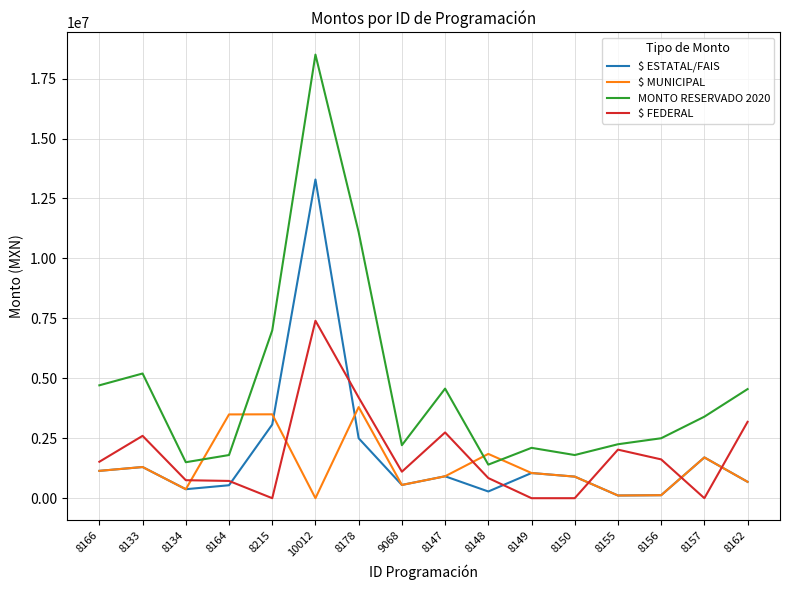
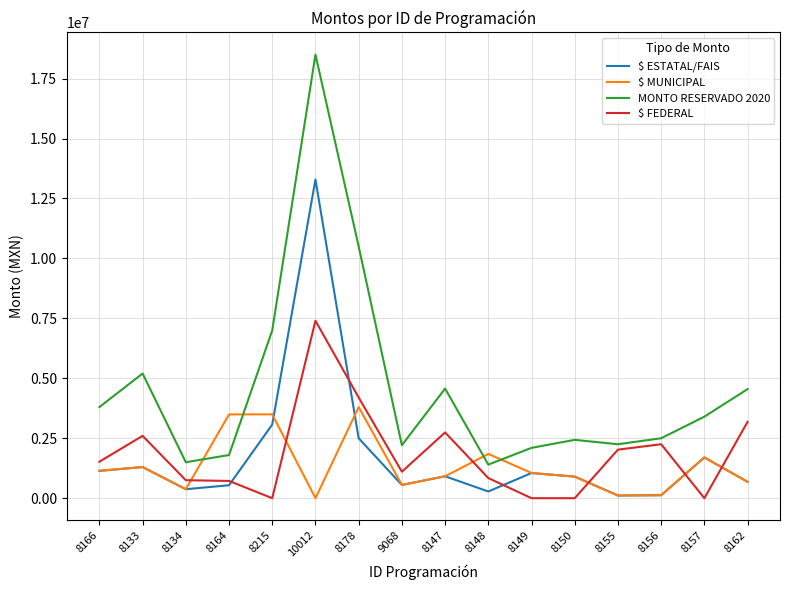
  {
    "$ ESTATAL/FAIS": {
      "8164": 500000,
      "8215": 3100000,
      "10012": 13300000,
      "8178": 2500000,
      "8148": 300000
    },
    "$ MUNICIPAL": {
      "8164": 3500000,
      "8215": 3500000,
      "10012": 0,
      "8178": 3800000,
      "8148": 1800000
    },
    "MONTO RESERVADO 2020": {
-     "8166": 4700000,
+     "8166": 3800000,
      "8133": 5200000,
      "8134": 1500000,
      "8164": 1800000,
      "8215": 7000000,
      "10012": 18500000,
-     "8178": 11100000,
+     "8178": 10500000,
      "9068": 2200000,
      "8147": 4600000,
      "8148": 1400000,
      "8149": 2100000,
-     "8150": 1800000,
+     "8150": 2400000,
      "8155": 2300000,
      "8156": 2500000,
      "8157": 3400000,
      "8162": 4600000
    },
    "$ FEDERAL": {
      "8166": 1500000,
      "8133": 2600000,
      "8134": 800000,
      "8164": 700000,
      "8215": 0,
      "10012": 7400000,
      "8178": 4200000,
      "9068": 1100000,
      "8147": 2700000,
      "8148": 800000,
      "8149": 0,
      "8150": 0,
      "8155": 2000000,
-     "8156": 1600000,
+     "8156": 2300000,
      "8157": 0,
      "8162": 3200000
    }
  }
